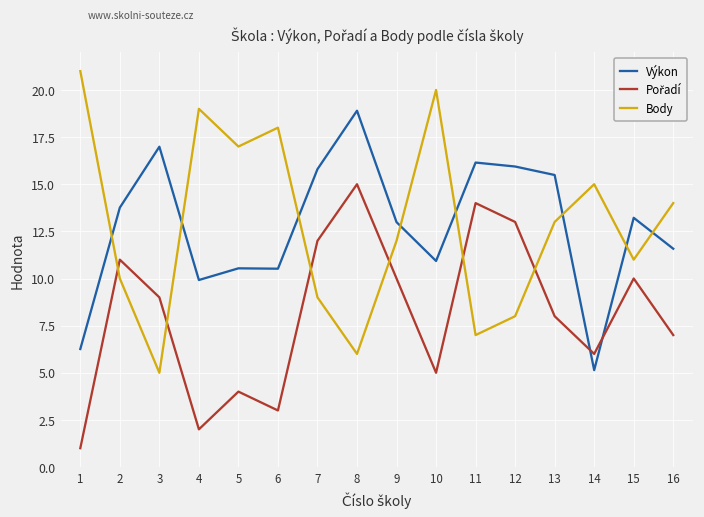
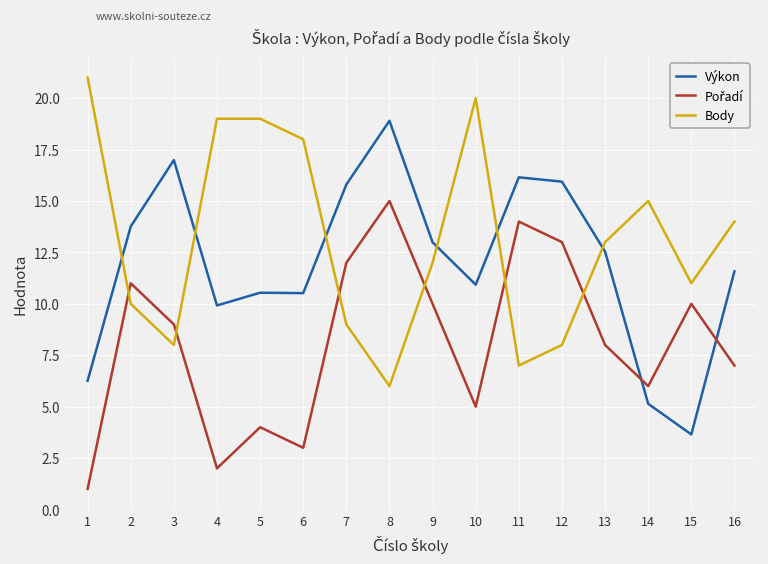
  {
    "Výkon": {
      "1": 6.3,
      "2": 13.8,
      "3": 17.0,
      "4": 9.9,
      "5": 10.5,
      "6": 10.5,
      "7": 15.8,
      "8": 18.9,
      "9": 13.0,
      "10": 10.9,
      "11": 16.2,
      "12": 15.9,
-     "13": 15.5,
+     "13": 12.5,
      "14": 5.1,
-     "15": 13.2,
+     "15": 3.7,
      "16": 11.6
    },
    "Pořadí": {
      "1": 1.0,
      "2": 11.0,
      "3": 9.0,
      "4": 2.0,
      "5": 4.0,
      "6": 3.0,
      "7": 12.0,
      "8": 15.0,
      "9": 10.0,
      "10": 5.0,
      "11": 14.0,
      "12": 13.0,
      "13": 8.0,
      "14": 6.0,
      "15": 10.0,
      "16": 7.0
    },
    "Body": {
      "1": 21,
      "2": 10,
-     "3": 5,
+     "3": 8,
      "4": 19,
-     "5": 17,
+     "5": 19,
      "6": 18,
      "7": 9,
      "8": 6,
      "9": 12,
      "10": 20,
      "11": 7,
      "12": 8,
      "13": 13,
      "14": 15,
      "15": 11,
      "16": 14
    }
  }
